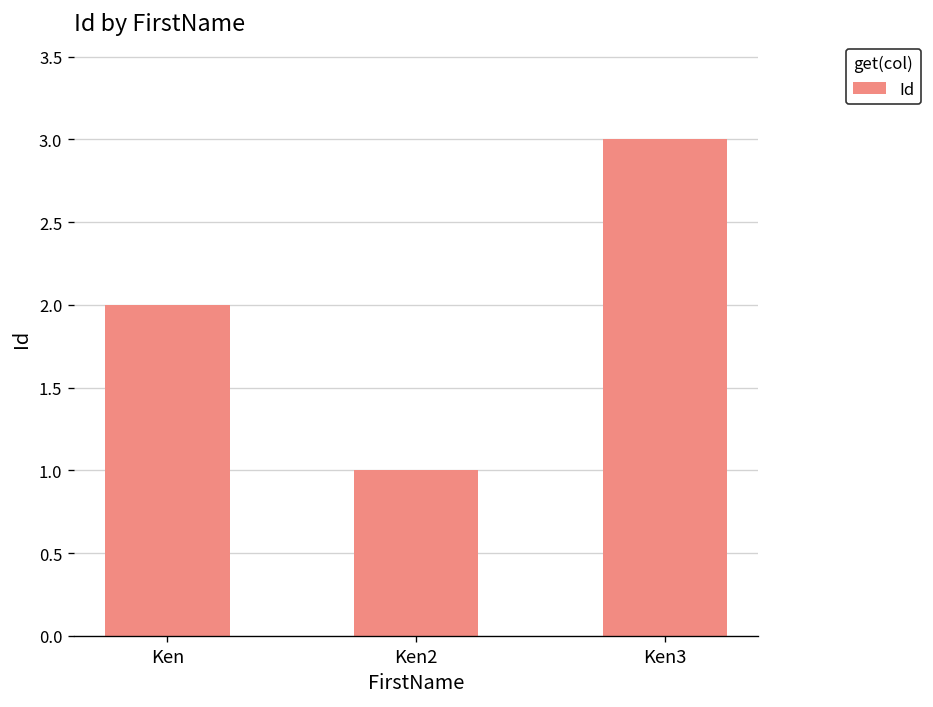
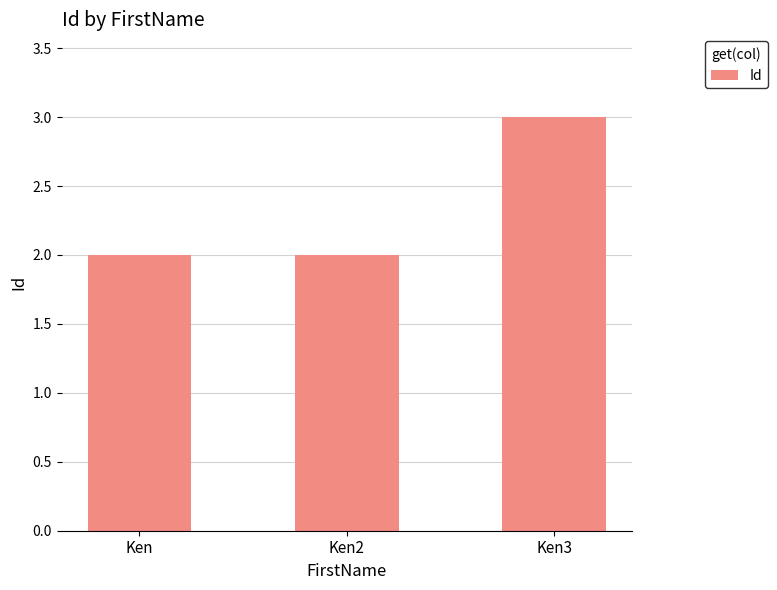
  {
    "Ken": 2,
-   "Ken2": 1,
+   "Ken2": 2,
    "Ken3": 3
  }
